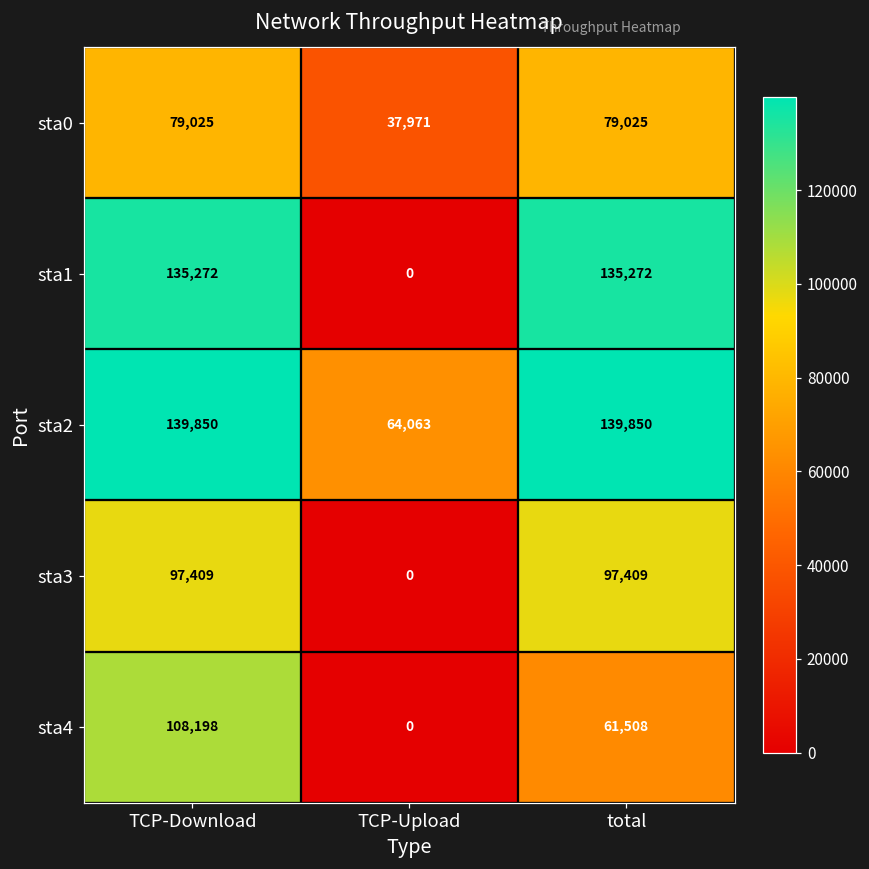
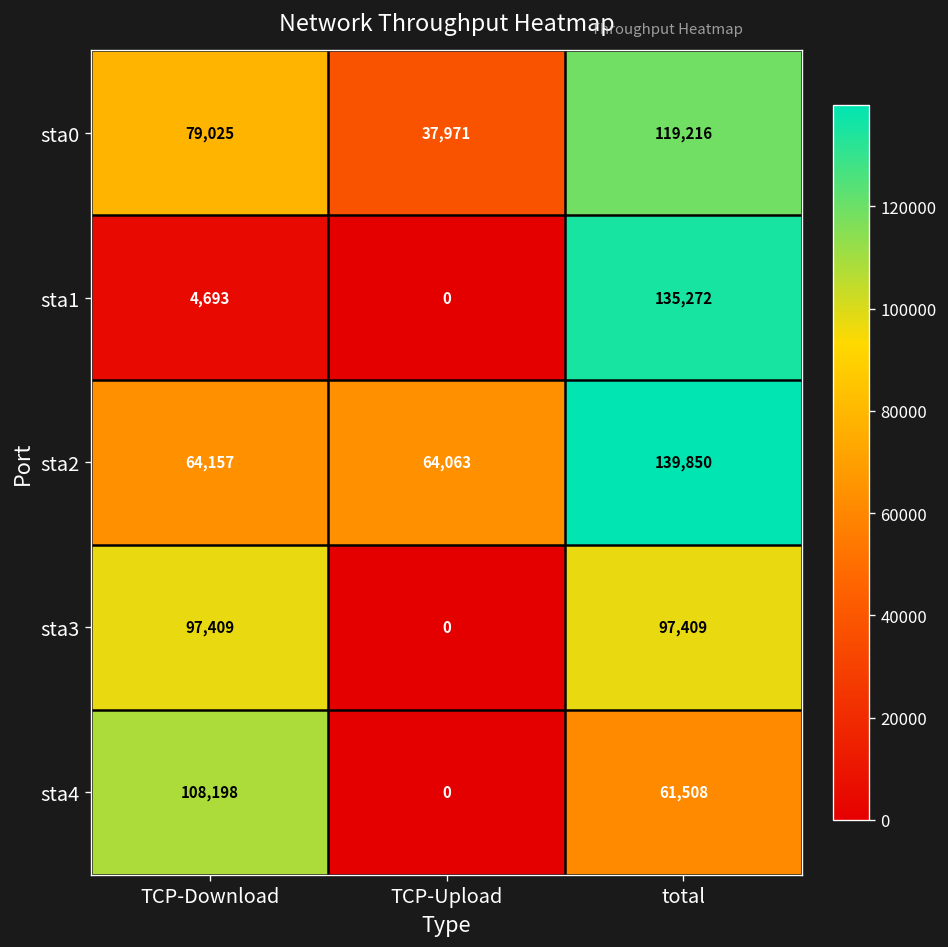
  {
    "sta0": {
      "TCP-Download": "79,025",
      "TCP-Upload": "37,971",
-     "total": "79,025"
+     "total": "119,216"
    },
    "sta1": {
-     "TCP-Download": "135,272",
+     "TCP-Download": "4,693",
      "TCP-Upload": "0",
      "total": "135,272"
    },
    "sta2": {
-     "TCP-Download": "139,850",
+     "TCP-Download": "64,157",
      "TCP-Upload": "64,063",
      "total": "139,850"
    },
    "sta3": {
      "TCP-Download": "97,409",
      "TCP-Upload": "0",
      "total": "97,409"
    },
    "sta4": {
      "TCP-Download": "108,198",
      "TCP-Upload": "0",
      "total": "61,508"
    }
  }
